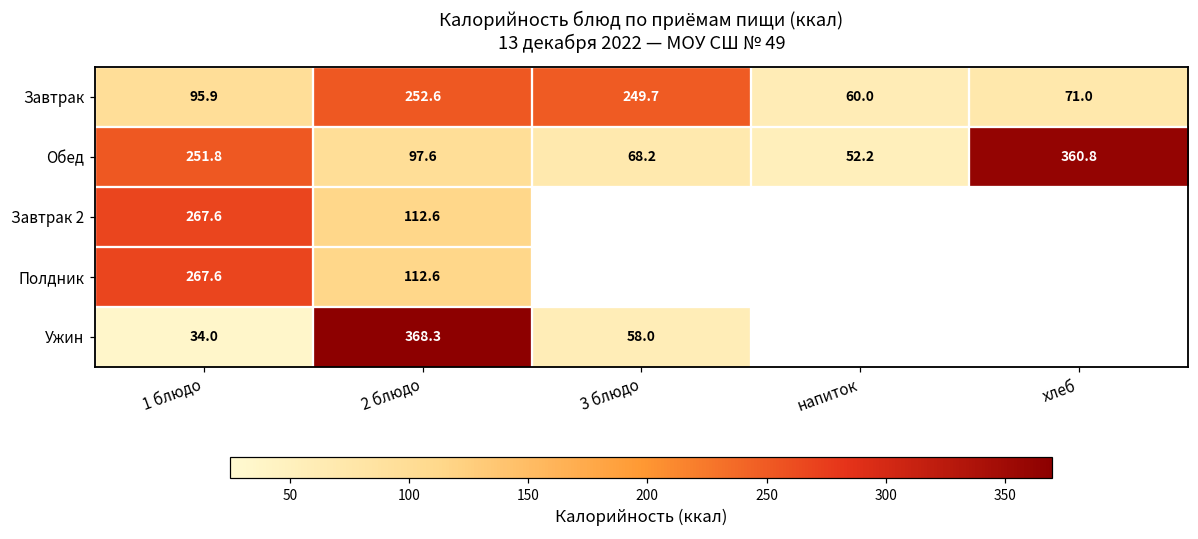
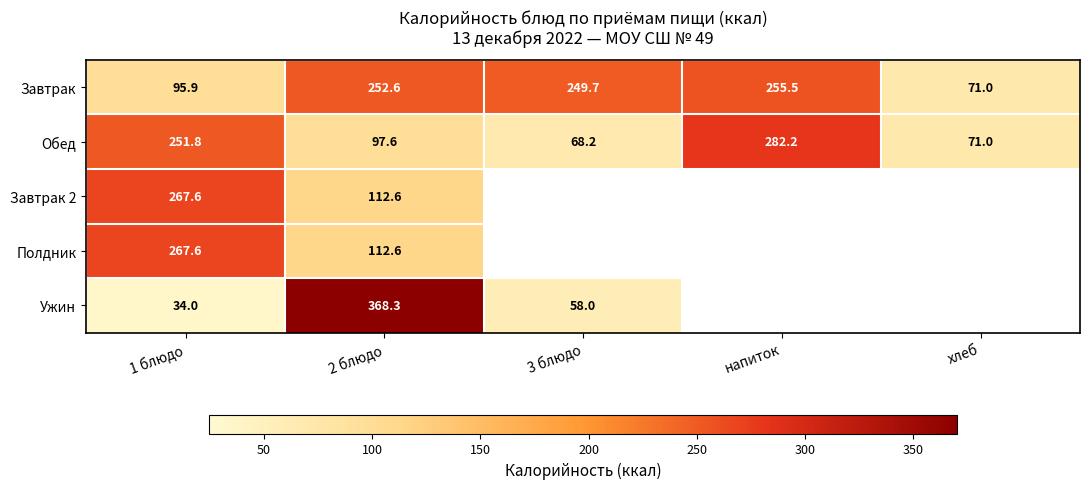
  {
    "Завтрак": {
      "1 блюдо": 95.9,
      "2 блюдо": 252.6,
      "3 блюдо": 249.7,
-     "напиток": 60.0,
+     "напиток": 255.5,
      "хлеб": 71.0
    },
    "Обед": {
      "1 блюдо": 251.8,
      "2 блюдо": 97.6,
      "3 блюдо": 68.2,
-     "напиток": 52.2,
-     "хлеб": 360.8
+     "напиток": 282.2,
+     "хлеб": 71.0
    },
    "Завтрак 2": {
      "1 блюдо": 267.6,
      "2 блюдо": 112.6
    },
    "Полдник": {
      "1 блюдо": 267.6,
      "2 блюдо": 112.6
    },
    "Ужин": {
      "1 блюдо": 34.0,
      "2 блюдо": 368.3,
      "3 блюдо": 58.0
    }
  }
